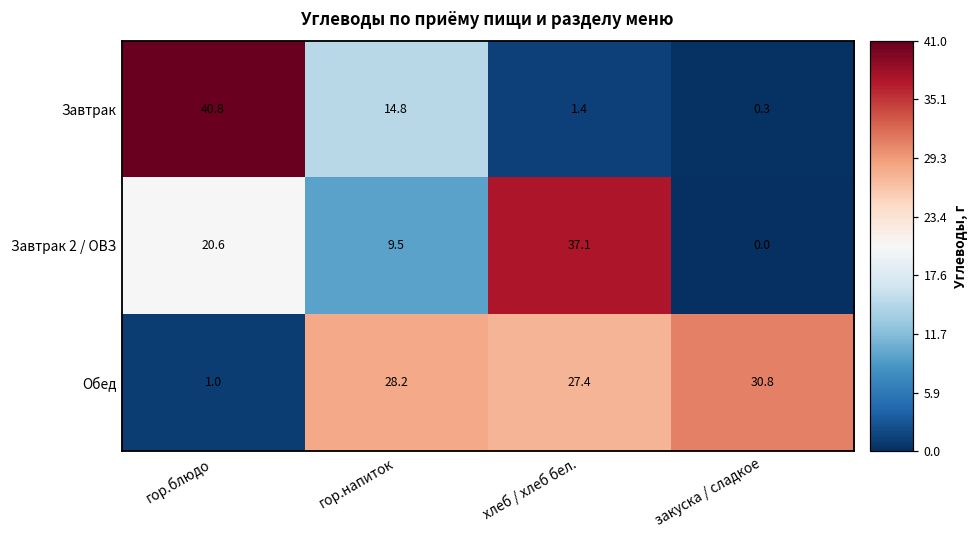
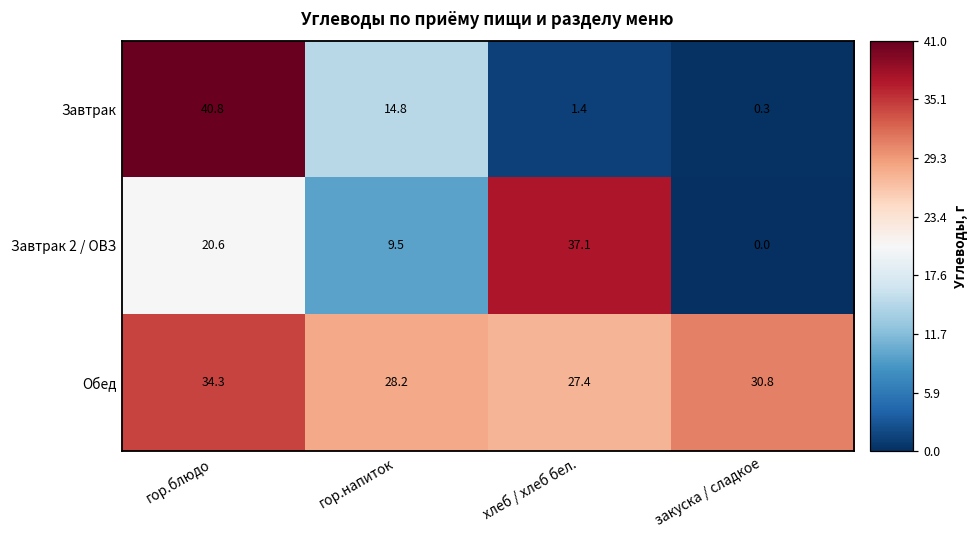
  {
    "Завтрак": {
      "гор.блюдо": 40.8,
      "гор.напиток": 14.8,
      "хлеб / хлеб бел.": 1.4,
      "закуска / сладкое": 0.3
    },
    "Завтрак 2 / ОВЗ": {
      "гор.блюдо": 20.6,
      "гор.напиток": 9.5,
      "хлеб / хлеб бел.": 37.1,
      "закуска / сладкое": 0.0
    },
    "Обед": {
-     "гор.блюдо": 1.0,
+     "гор.блюдо": 34.3,
      "гор.напиток": 28.2,
      "хлеб / хлеб бел.": 27.4,
      "закуска / сладкое": 30.8
    }
  }
